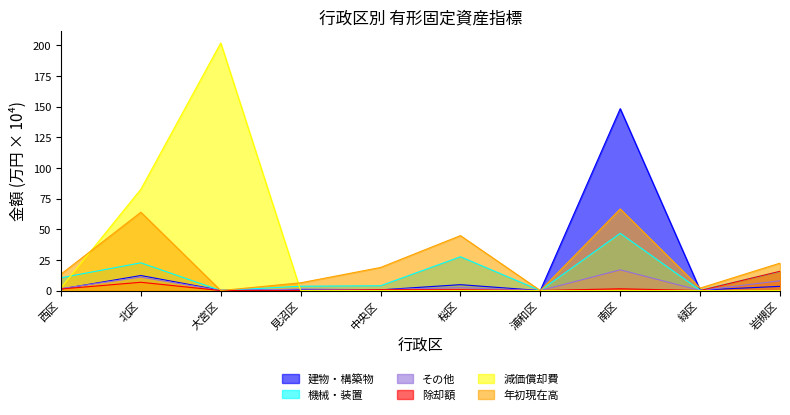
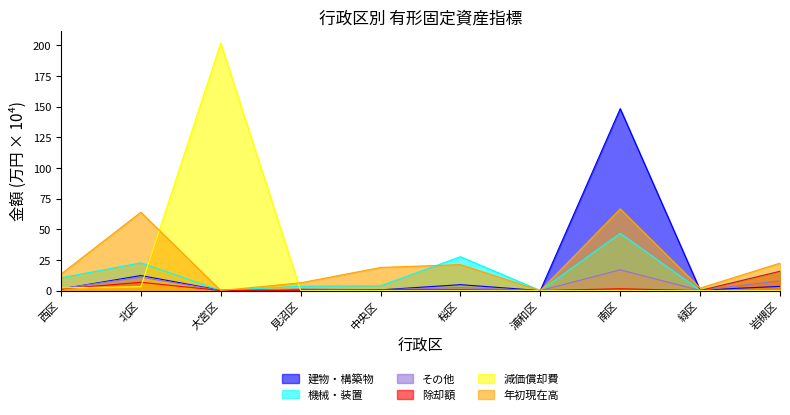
  {
    "建物・構築物": {
      "桜区": 5,
      "南区": 148,
      "岩槻区": 3
    },
    "機械・装置": {
      "西区": 10,
      "北区": 23,
      "見沼区": 4,
      "中央区": 4,
      "桜区": 28,
      "南区": 47
    },
    "その他": {
      "南区": 17,
      "岩槻区": 8
    },
    "除却額": {
      "北区": 7
    },
    "減価償却費": {
-     "北区": 83,
+     "北区": 3,
      "大宮区": 202,
      "岩槻区": 0
    },
    "年初現在高": {
      "西区": 13,
      "北区": 64,
      "見沼区": 6,
      "中央区": 19,
-     "桜区": 45,
+     "桜区": 21,
      "南区": 67,
      "岩槻区": 22
    }
  }
